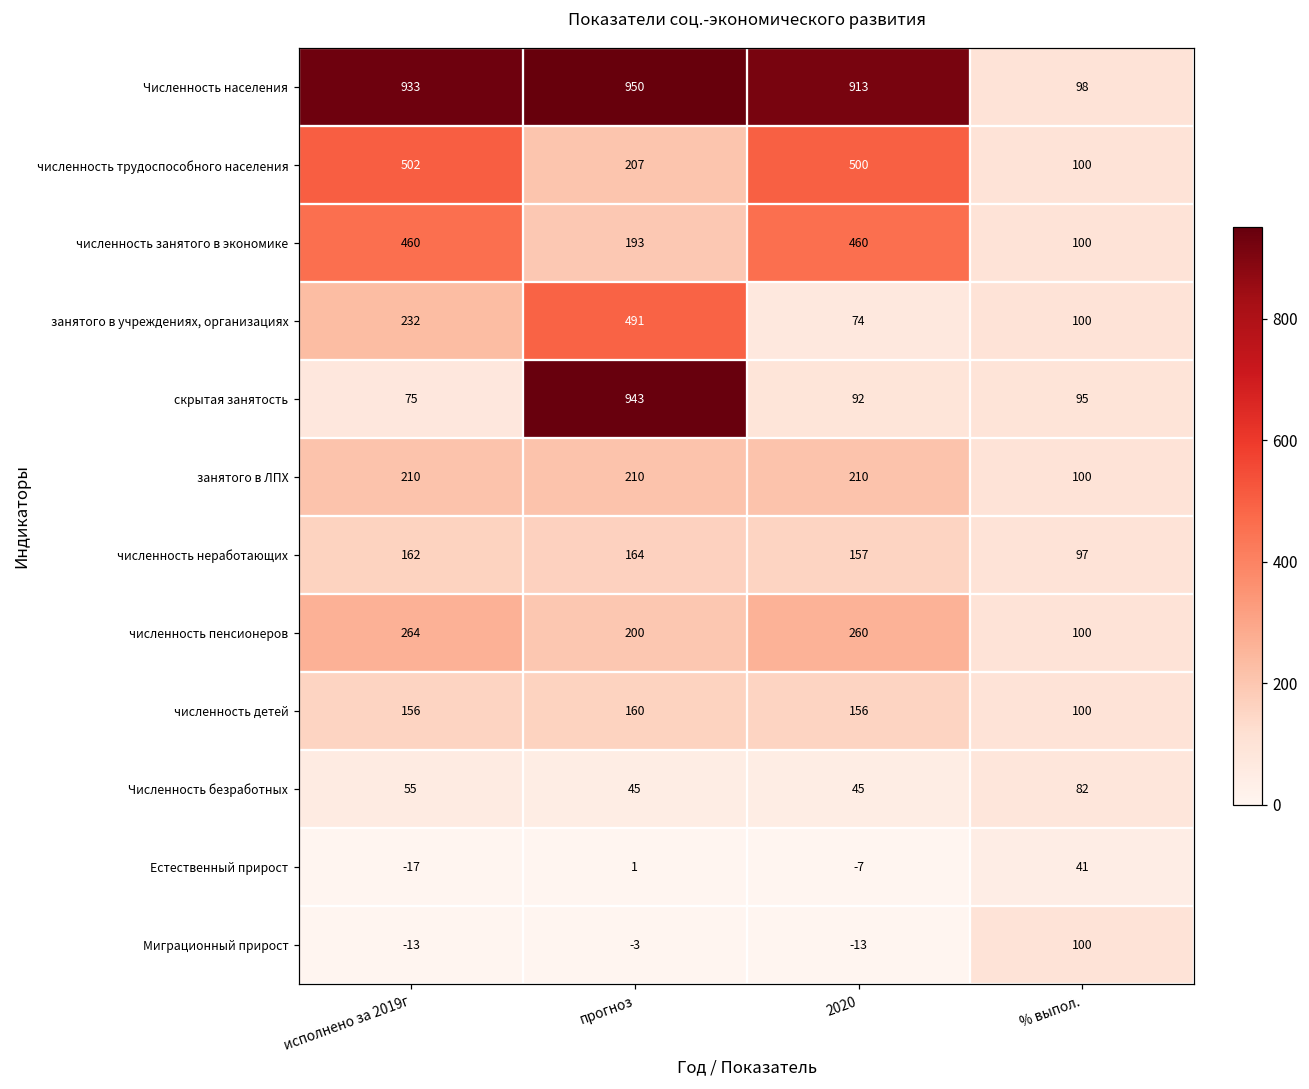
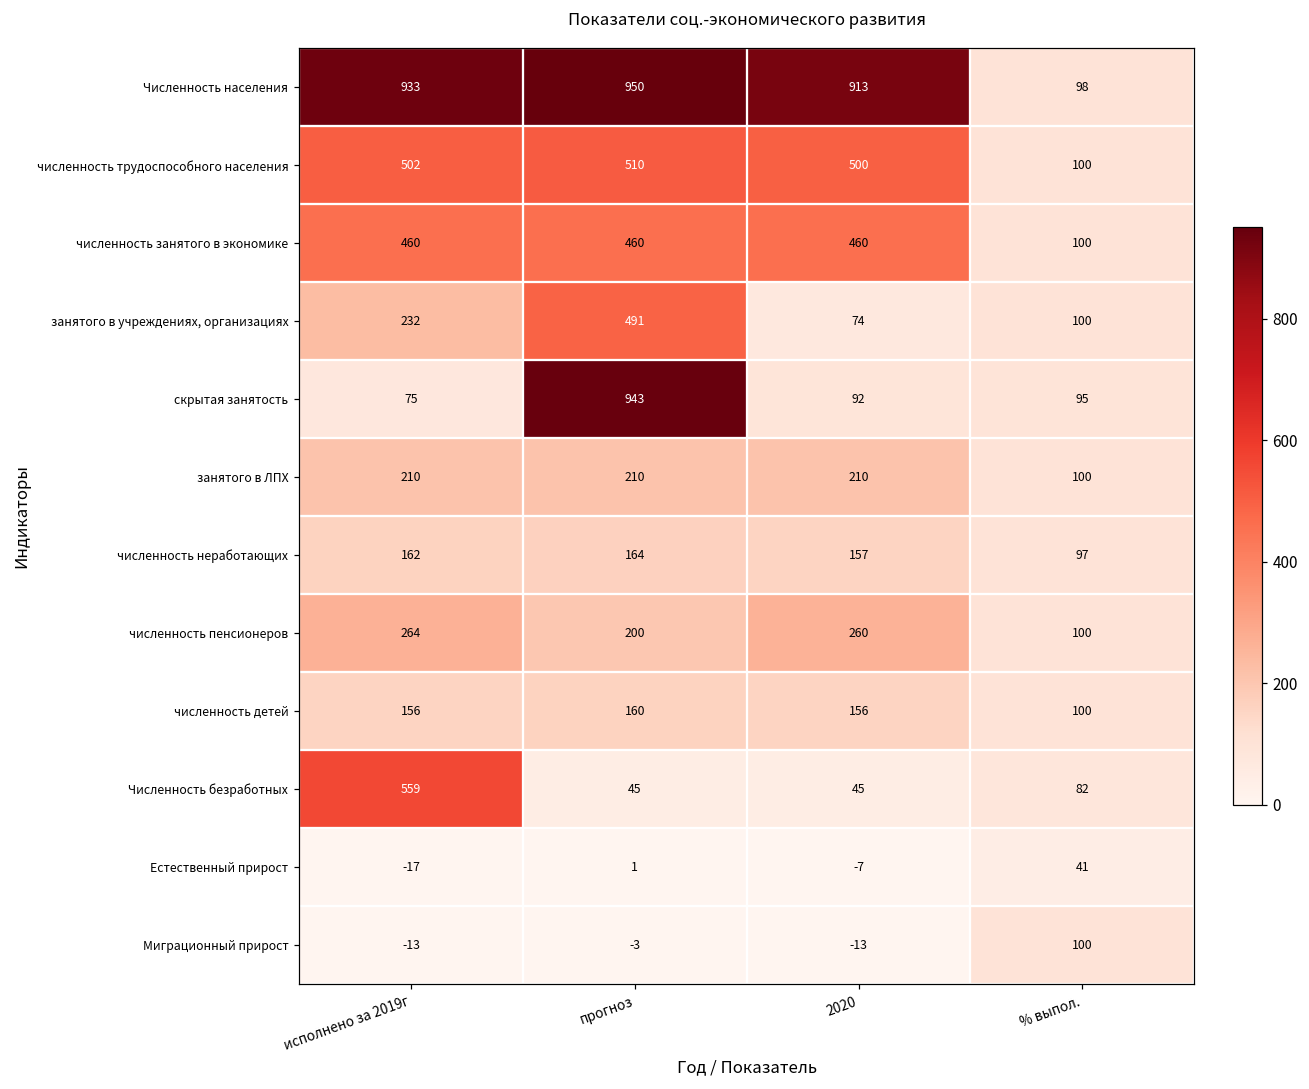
  {
    "Численность населения": {
      "исполнено за 2019г": 933,
      "прогноз": 950,
      "2020": 913,
      "% выпол.": 98
    },
    "численность трудоспособного населения": {
      "исполнено за 2019г": 502,
-     "прогноз": 207,
+     "прогноз": 510,
      "2020": 500,
      "% выпол.": 100
    },
    "численность занятого в экономике": {
      "исполнено за 2019г": 460,
-     "прогноз": 193,
+     "прогноз": 460,
      "2020": 460,
      "% выпол.": 100
    },
    "занятого в учреждениях, организациях": {
      "исполнено за 2019г": 232,
      "прогноз": 491,
      "2020": 74,
      "% выпол.": 100
    },
    "скрытая занятость": {
      "исполнено за 2019г": 75,
      "прогноз": 943,
      "2020": 92,
      "% выпол.": 95
    },
    "занятого в ЛПХ": {
      "исполнено за 2019г": 210,
      "прогноз": 210,
      "2020": 210,
      "% выпол.": 100
    },
    "численность неработающих": {
      "исполнено за 2019г": 162,
      "прогноз": 164,
      "2020": 157,
      "% выпол.": 97
    },
    "численность пенсионеров": {
      "исполнено за 2019г": 264,
      "прогноз": 200,
      "2020": 260,
      "% выпол.": 100
    },
    "численность детей": {
      "исполнено за 2019г": 156,
      "прогноз": 160,
      "2020": 156,
      "% выпол.": 100
    },
    "Численность безработных": {
-     "исполнено за 2019г": 55,
+     "исполнено за 2019г": 559,
      "прогноз": 45,
      "2020": 45,
      "% выпол.": 82
    },
    "Естественный прирост": {
      "исполнено за 2019г": -17,
      "прогноз": 1,
      "2020": -7,
      "% выпол.": 41
    },
    "Миграционный прирост": {
      "исполнено за 2019г": -13,
      "прогноз": -3,
      "2020": -13,
      "% выпол.": 100
    }
  }
